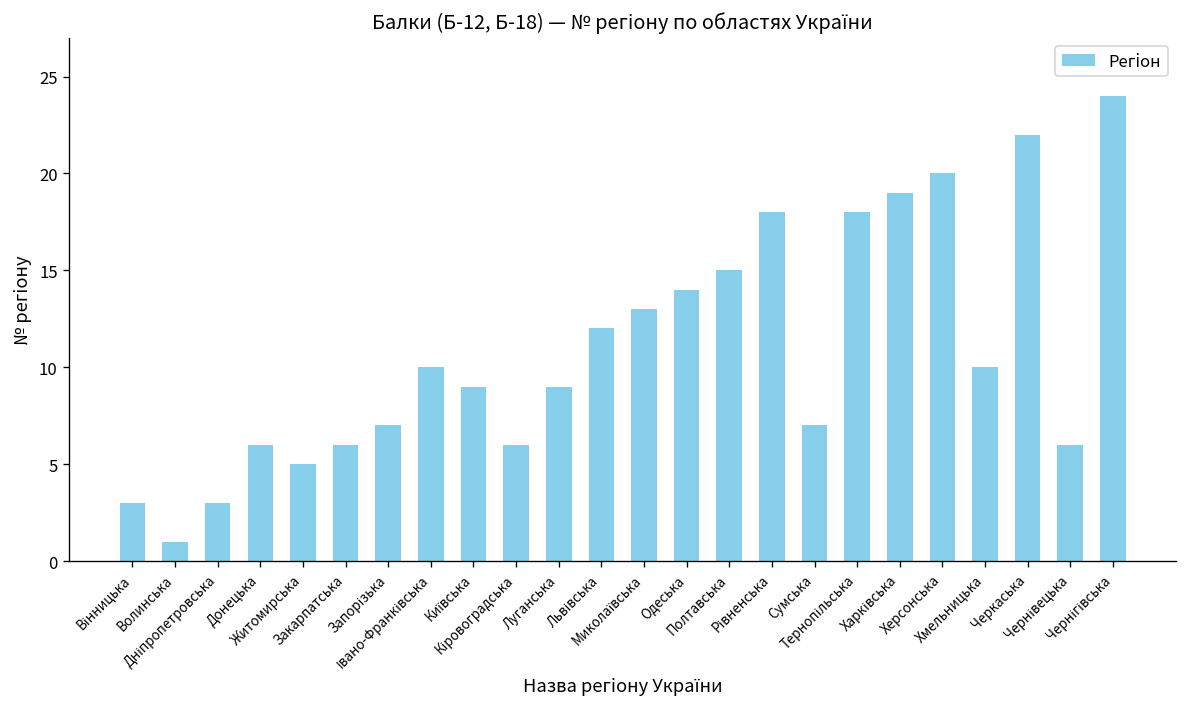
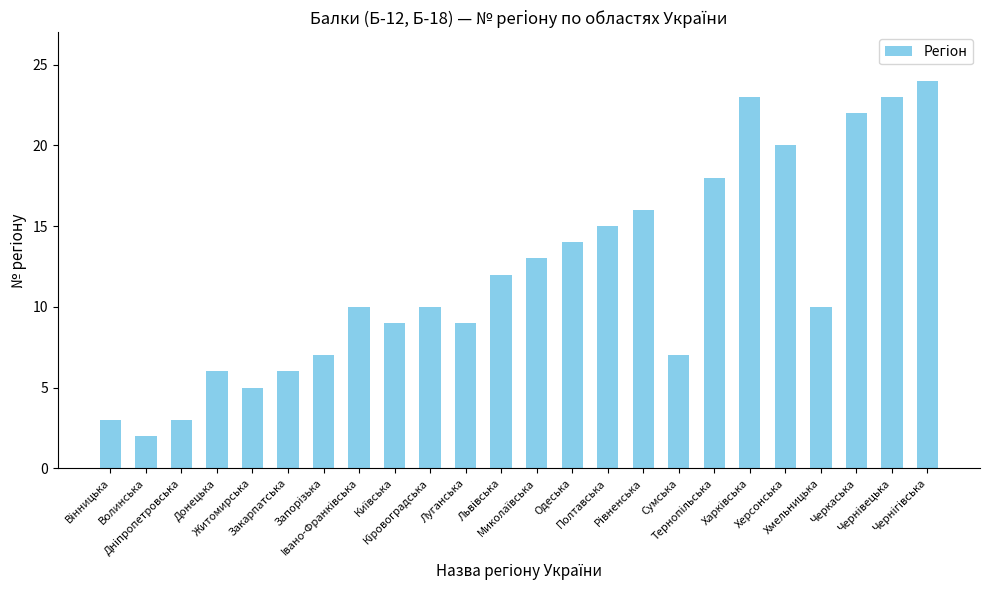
  {
    "Вінницька": 3,
-   "Волинська": 1,
+   "Волинська": 2,
    "Дніпропетровська": 3,
    "Донецька": 6,
    "Житомирська": 5,
    "Закарпатська": 6,
    "Запорізька": 7,
    "Івано-Франківська": 10,
    "Київська": 9,
-   "Кіровоградська": 6,
+   "Кіровоградська": 10,
    "Луганська": 9,
    "Львівська": 12,
    "Миколаївська": 13,
    "Одеська": 14,
    "Полтавська": 15,
-   "Рівненська": 18,
+   "Рівненська": 16,
    "Сумська": 7,
    "Тернопільська": 18,
-   "Харківська": 19,
+   "Харківська": 23,
    "Херсонська": 20,
    "Хмельницька": 10,
    "Черкаська": 22,
-   "Чернівецька": 6,
+   "Чернівецька": 23,
    "Чернігівська": 24
  }
